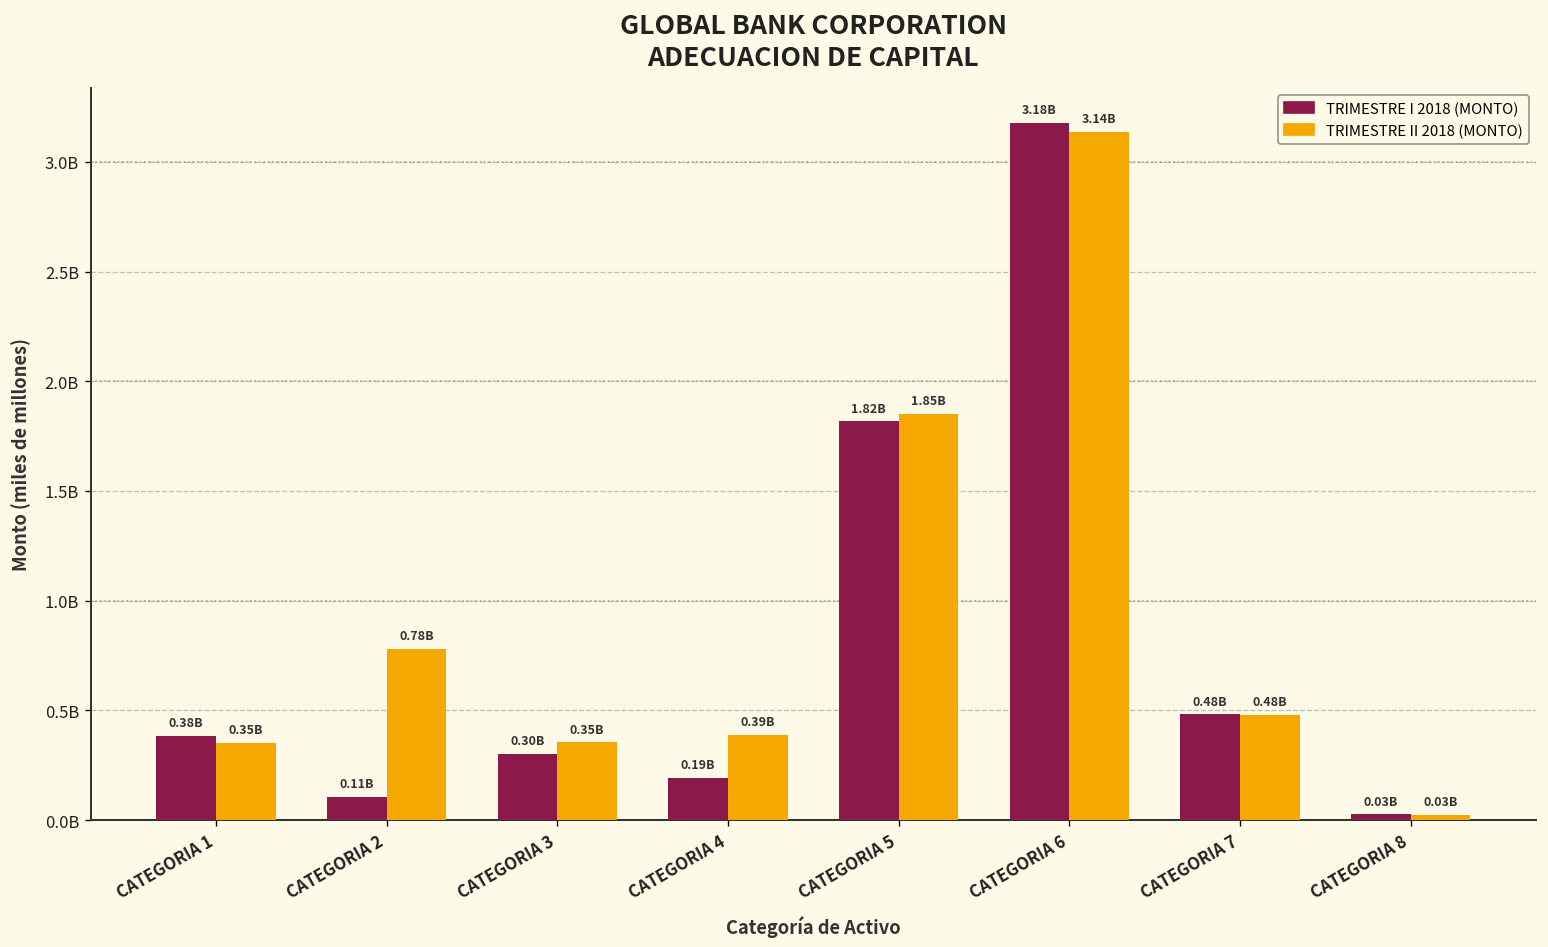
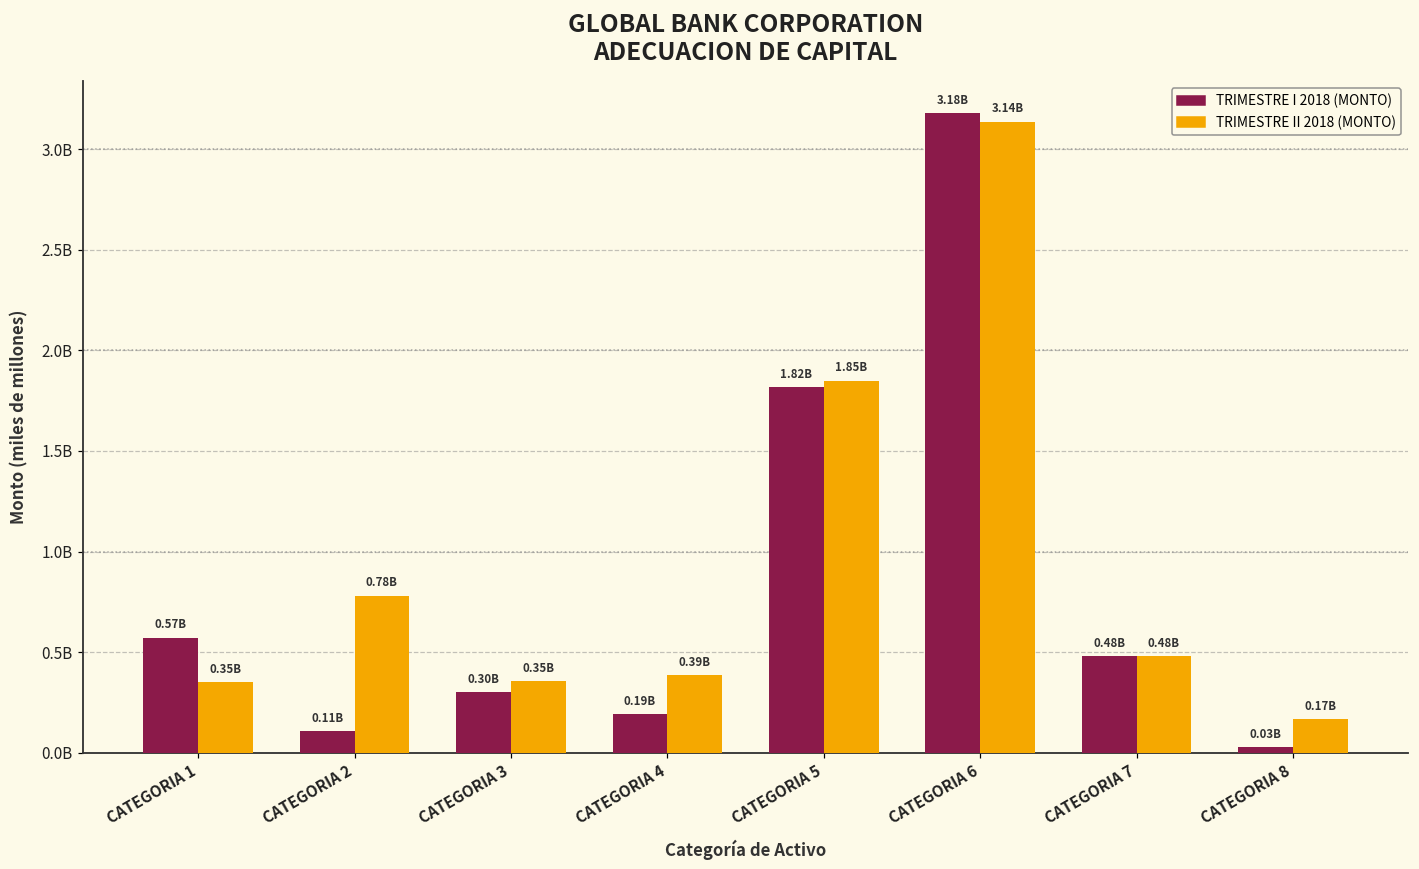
  {
    "TRIMESTRE I 2018 (MONTO)": {
-     "CATEGORIA 1": "0.38B",
+     "CATEGORIA 1": "0.57B",
      "CATEGORIA 2": "0.11B",
      "CATEGORIA 3": "0.30B",
      "CATEGORIA 4": "0.19B",
      "CATEGORIA 5": "1.82B",
      "CATEGORIA 6": "3.18B",
      "CATEGORIA 7": "0.48B",
      "CATEGORIA 8": "0.03B"
    },
    "TRIMESTRE II 2018 (MONTO)": {
      "CATEGORIA 1": "0.35B",
      "CATEGORIA 2": "0.78B",
      "CATEGORIA 3": "0.35B",
      "CATEGORIA 4": "0.39B",
      "CATEGORIA 5": "1.85B",
      "CATEGORIA 6": "3.14B",
      "CATEGORIA 7": "0.48B",
-     "CATEGORIA 8": "0.03B"
+     "CATEGORIA 8": "0.17B"
    }
  }
